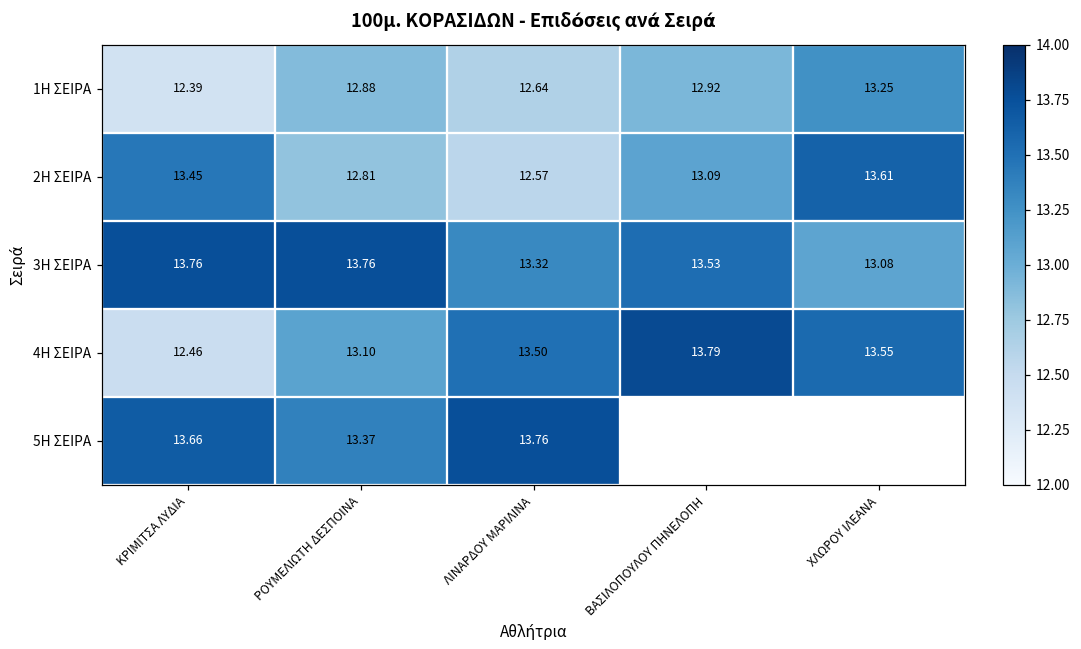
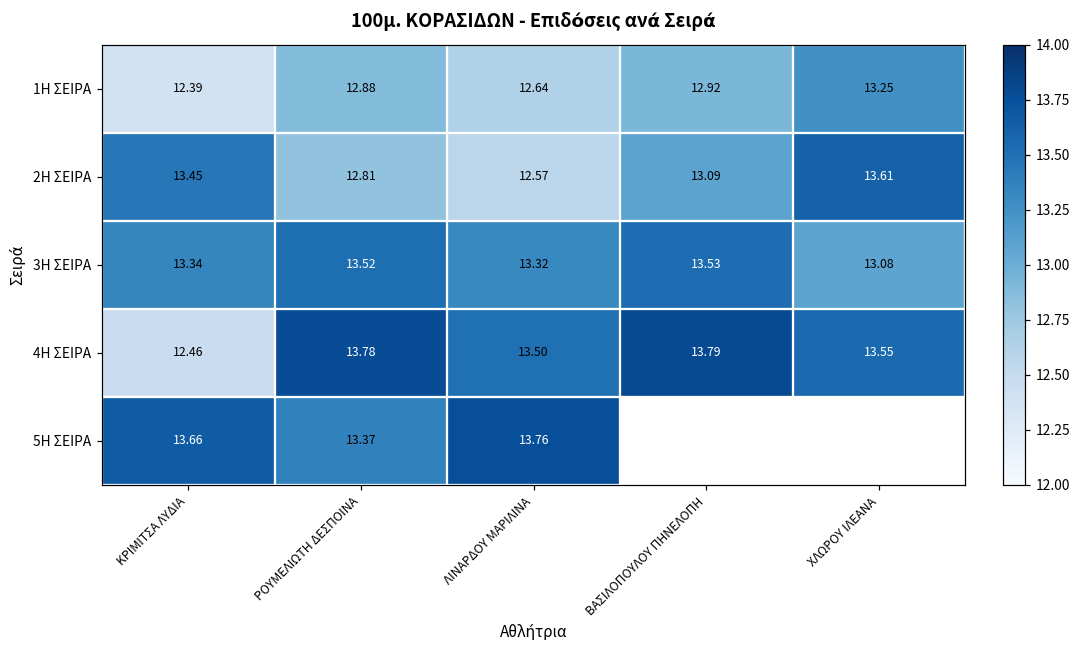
  {
    "1Η ΣΕΙΡΑ": {
      "ΚΡΙΜΙΤΣΑ ΛΥΔΙΑ": 12.39,
      "ΡΟΥΜΕΛΙΩΤΗ ΔΕΣΠΟΙΝΑ": 12.88,
      "ΛΙΝΑΡΔΟΥ ΜΑΡΙΛΙΝΑ": 12.64,
      "ΒΑΣΙΛΟΠΟΥΛΟΥ ΠΗΝΕΛΟΠΗ": 12.92,
      "ΧΛΩΡΟΥ ΙΛΕΑΝΑ": 13.25
    },
    "2Η ΣΕΙΡΑ": {
      "ΚΡΙΜΙΤΣΑ ΛΥΔΙΑ": 13.45,
      "ΡΟΥΜΕΛΙΩΤΗ ΔΕΣΠΟΙΝΑ": 12.81,
      "ΛΙΝΑΡΔΟΥ ΜΑΡΙΛΙΝΑ": 12.57,
      "ΒΑΣΙΛΟΠΟΥΛΟΥ ΠΗΝΕΛΟΠΗ": 13.09,
      "ΧΛΩΡΟΥ ΙΛΕΑΝΑ": 13.61
    },
    "3Η ΣΕΙΡΑ": {
-     "ΚΡΙΜΙΤΣΑ ΛΥΔΙΑ": 13.76,
-     "ΡΟΥΜΕΛΙΩΤΗ ΔΕΣΠΟΙΝΑ": 13.76,
+     "ΚΡΙΜΙΤΣΑ ΛΥΔΙΑ": 13.34,
+     "ΡΟΥΜΕΛΙΩΤΗ ΔΕΣΠΟΙΝΑ": 13.52,
      "ΛΙΝΑΡΔΟΥ ΜΑΡΙΛΙΝΑ": 13.32,
      "ΒΑΣΙΛΟΠΟΥΛΟΥ ΠΗΝΕΛΟΠΗ": 13.53,
      "ΧΛΩΡΟΥ ΙΛΕΑΝΑ": 13.08
    },
    "4Η ΣΕΙΡΑ": {
      "ΚΡΙΜΙΤΣΑ ΛΥΔΙΑ": 12.46,
-     "ΡΟΥΜΕΛΙΩΤΗ ΔΕΣΠΟΙΝΑ": 13.10,
+     "ΡΟΥΜΕΛΙΩΤΗ ΔΕΣΠΟΙΝΑ": 13.78,
      "ΛΙΝΑΡΔΟΥ ΜΑΡΙΛΙΝΑ": 13.50,
      "ΒΑΣΙΛΟΠΟΥΛΟΥ ΠΗΝΕΛΟΠΗ": 13.79,
      "ΧΛΩΡΟΥ ΙΛΕΑΝΑ": 13.55
    },
    "5Η ΣΕΙΡΑ": {
      "ΚΡΙΜΙΤΣΑ ΛΥΔΙΑ": 13.66,
      "ΡΟΥΜΕΛΙΩΤΗ ΔΕΣΠΟΙΝΑ": 13.37,
      "ΛΙΝΑΡΔΟΥ ΜΑΡΙΛΙΝΑ": 13.76
    }
  }
